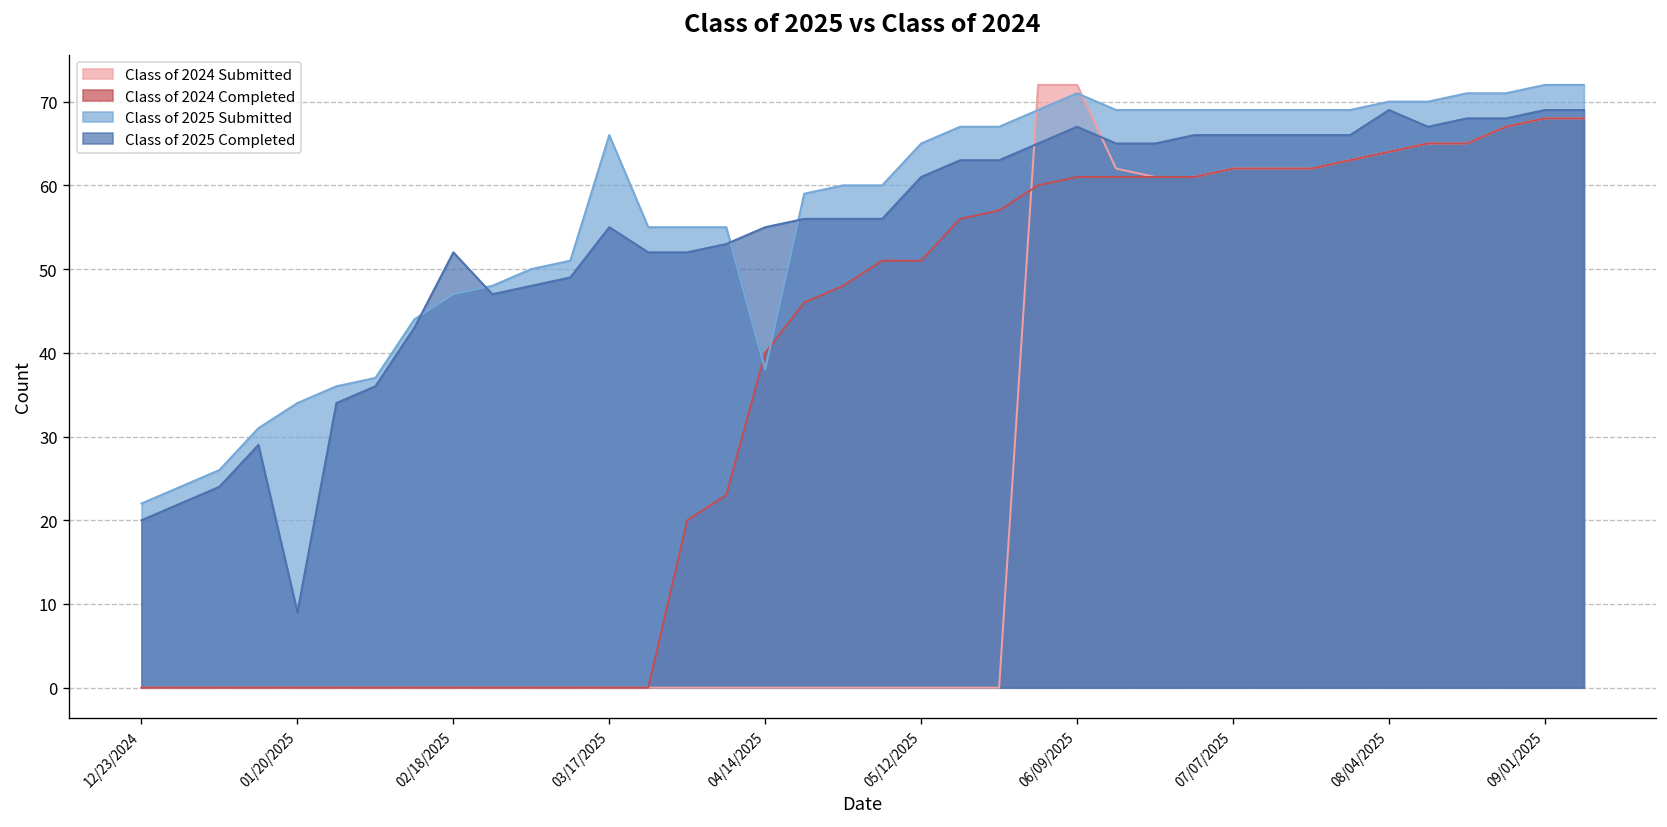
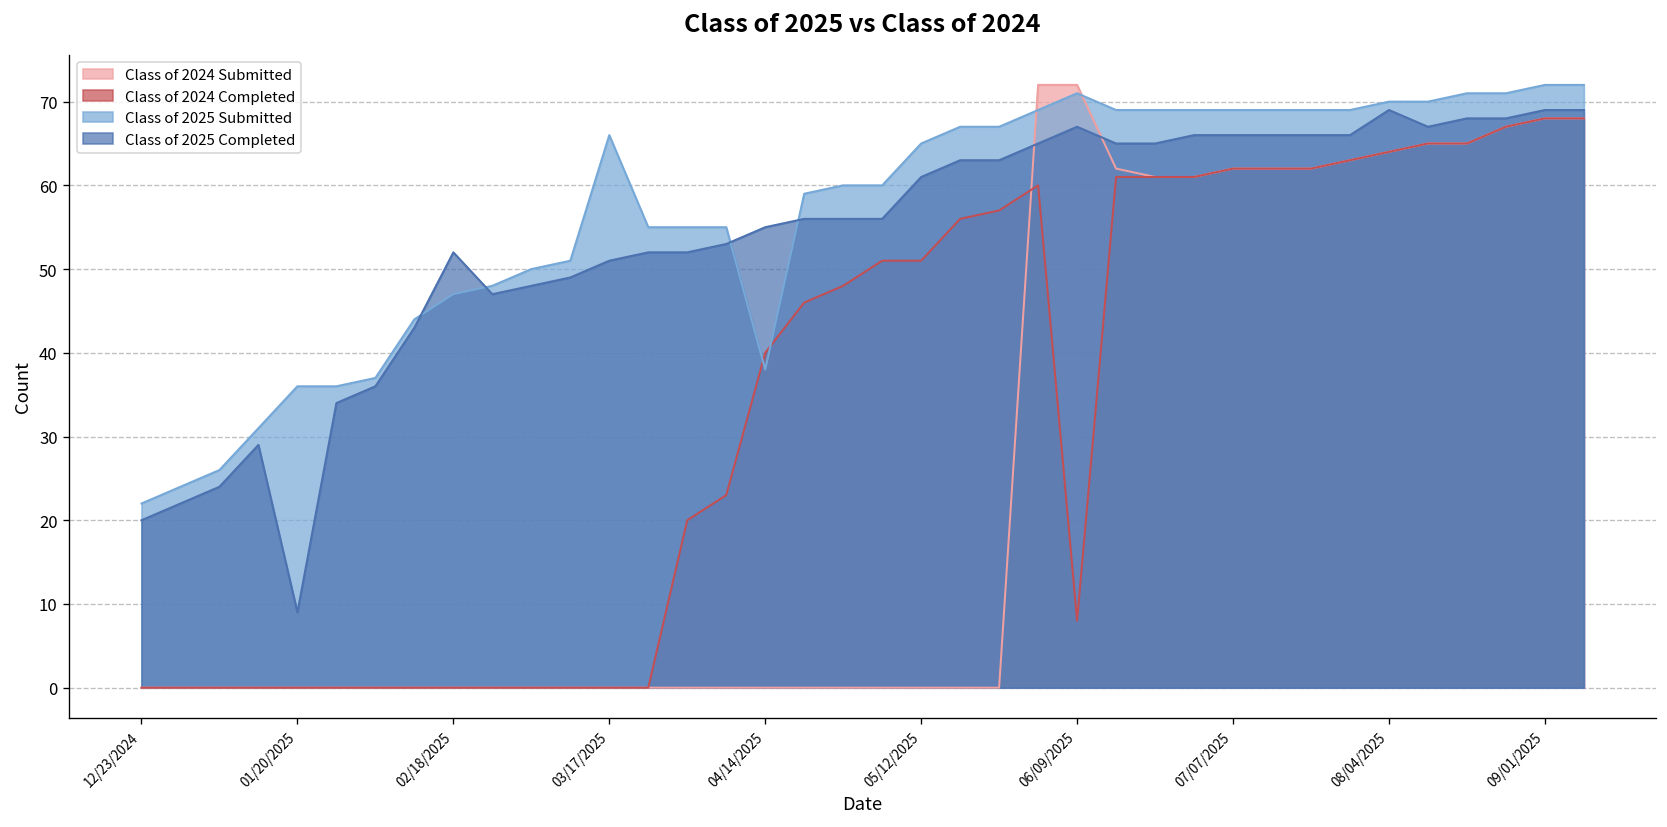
  {
    "Class of 2024 Submitted": {
      "04/14/2025": 0,
      "05/12/2025": 0,
      "06/09/2025": 72
    },
    "Class of 2024 Completed": {
      "04/14/2025": 40,
      "05/12/2025": 51,
-     "06/09/2025": 61
+     "06/09/2025": 8
    },
    "Class of 2025 Submitted": {
      "12/23/2024": 22,
-     "01/20/2025": 34,
+     "01/20/2025": 36,
      "02/18/2025": 47,
      "03/17/2025": 66,
      "04/14/2025": 38,
      "05/12/2025": 65,
      "06/09/2025": 71,
      "07/07/2025": 69,
      "08/04/2025": 70,
      "09/01/2025": 72
    },
    "Class of 2025 Completed": {
      "12/23/2024": 20,
      "01/20/2025": 9,
      "02/18/2025": 52,
-     "03/17/2025": 55,
+     "03/17/2025": 51,
      "04/14/2025": 55,
      "05/12/2025": 61,
      "06/09/2025": 67,
      "07/07/2025": 66,
      "08/04/2025": 69,
      "09/01/2025": 69
    }
  }
